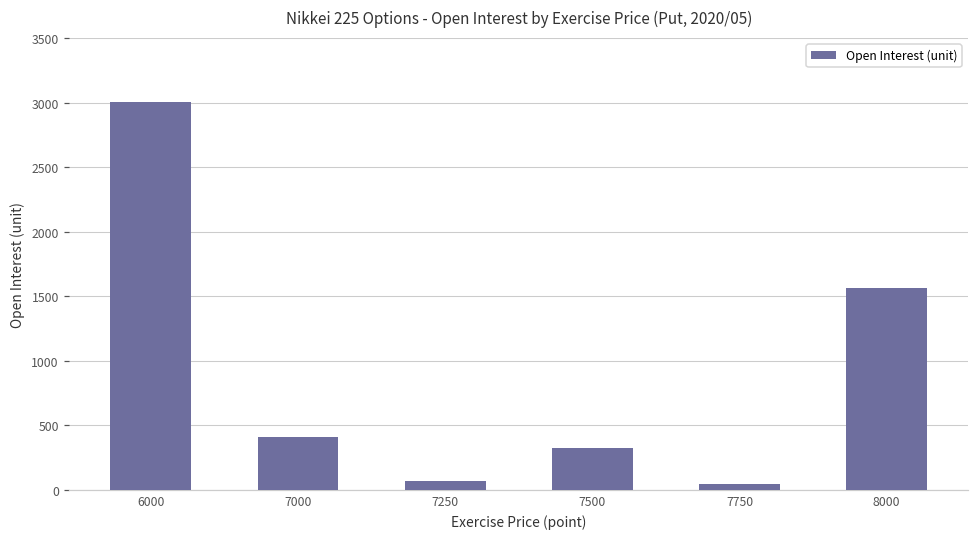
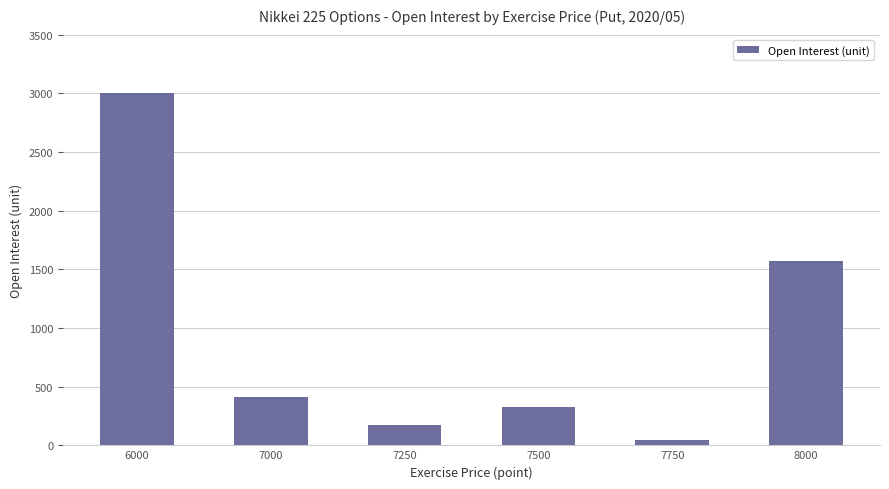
  {
    "6000": 3000,
    "7000": 410,
-   "7250": 70,
+   "7250": 170,
    "7500": 330,
    "7750": 50,
    "8000": 1570
  }
